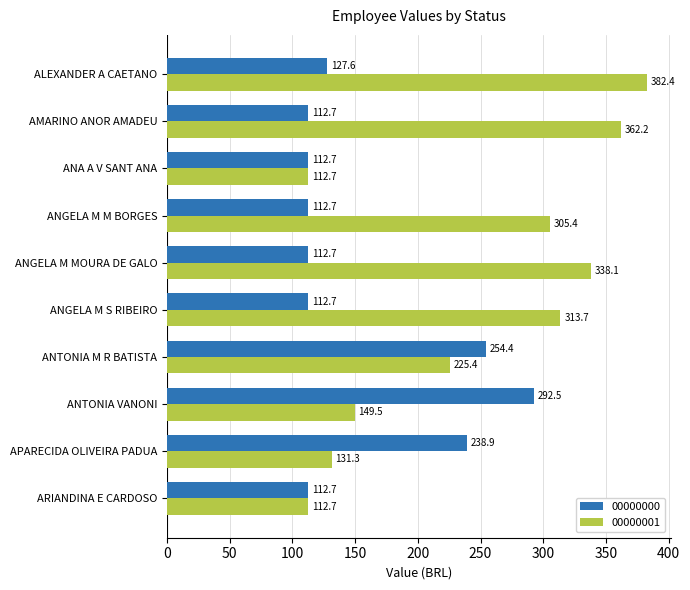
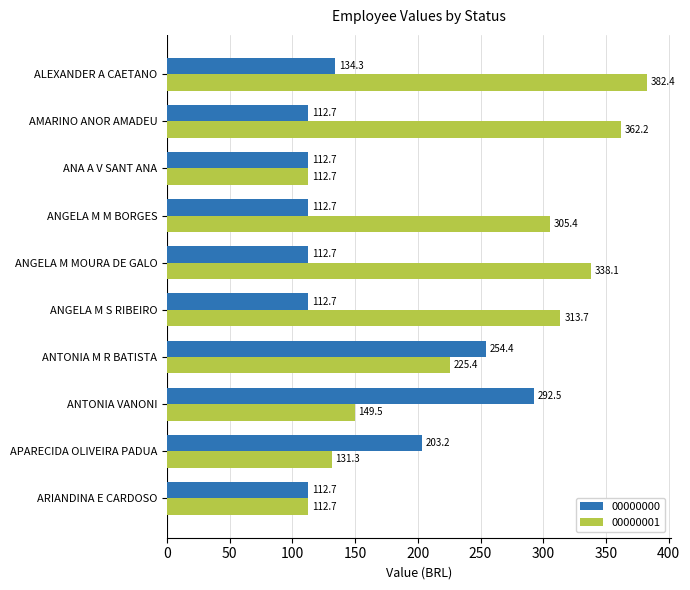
  {
    "00000000": {
-     "ALEXANDER A CAETANO": 127.6,
+     "ALEXANDER A CAETANO": 134.3,
      "AMARINO ANOR AMADEU": 112.7,
      "ANA A V SANT ANA": 112.7,
      "ANGELA M M BORGES": 112.7,
      "ANGELA M MOURA DE GALO": 112.7,
      "ANGELA M S RIBEIRO": 112.7,
      "ANTONIA M R BATISTA": 254.4,
      "ANTONIA VANONI": 292.5,
-     "APARECIDA OLIVEIRA PADUA": 238.9,
+     "APARECIDA OLIVEIRA PADUA": 203.2,
      "ARIANDINA E CARDOSO": 112.7
    },
    "00000001": {
      "ALEXANDER A CAETANO": 382.4,
      "AMARINO ANOR AMADEU": 362.2,
      "ANA A V SANT ANA": 112.7,
      "ANGELA M M BORGES": 305.4,
      "ANGELA M MOURA DE GALO": 338.1,
      "ANGELA M S RIBEIRO": 313.7,
      "ANTONIA M R BATISTA": 225.4,
      "ANTONIA VANONI": 149.5,
      "APARECIDA OLIVEIRA PADUA": 131.3,
      "ARIANDINA E CARDOSO": 112.7
    }
  }
